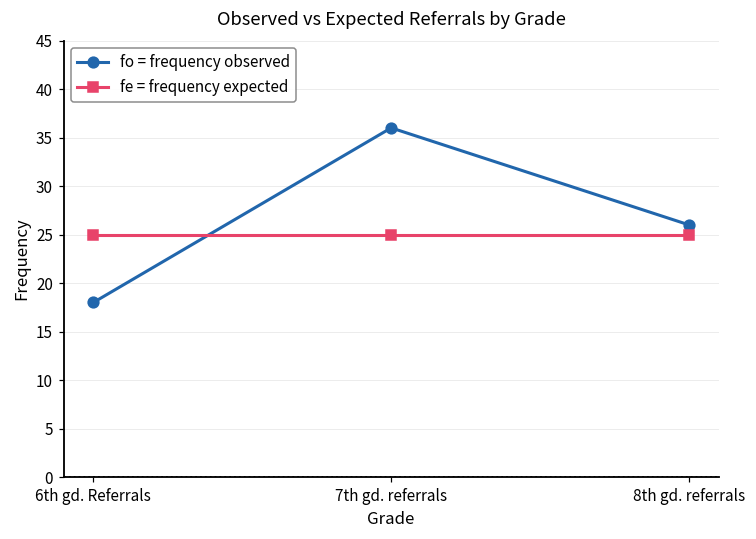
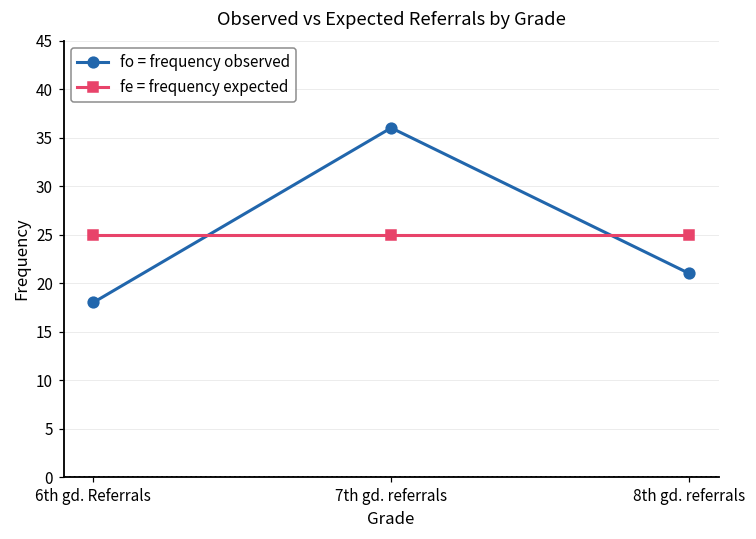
  {
    "fo = frequency observed": {
      "6th gd. Referrals": 18,
      "7th gd. referrals": 36,
-     "8th gd. referrals": 26
+     "8th gd. referrals": 21
    },
    "fe = frequency expected": {
      "6th gd. Referrals": 25,
      "7th gd. referrals": 25,
      "8th gd. referrals": 25
    }
  }
